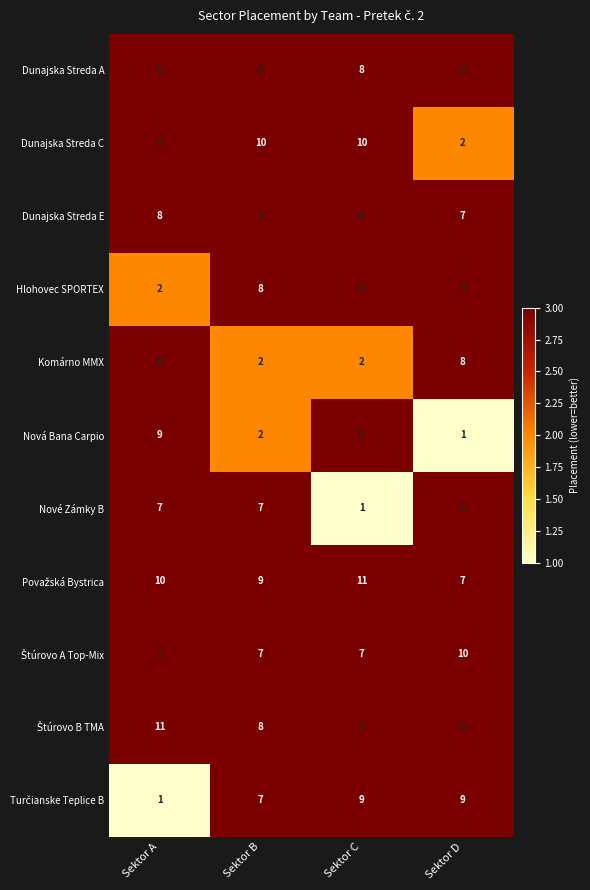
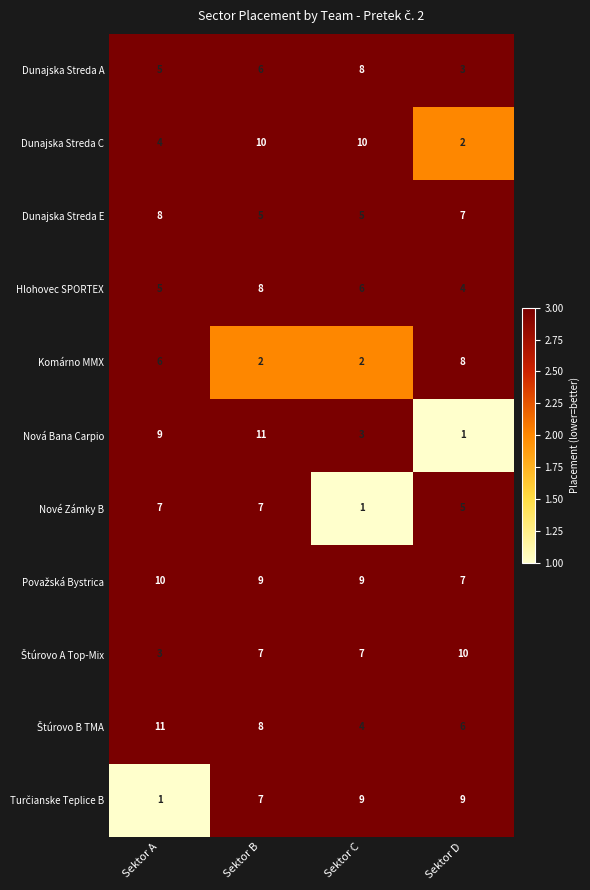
  {
    "Dunajska Streda A": {
      "Sektor A": 5,
      "Sektor B": 6,
      "Sektor C": 8,
      "Sektor D": 3
    },
    "Dunajska Streda C": {
      "Sektor A": 4,
      "Sektor B": 10,
      "Sektor C": 10,
      "Sektor D": 2
    },
    "Dunajska Streda E": {
      "Sektor A": 8,
      "Sektor B": 5,
      "Sektor C": 5,
      "Sektor D": 7
    },
    "Hlohovec SPORTEX": {
-     "Sektor A": 2,
+     "Sektor A": 5,
      "Sektor B": 8,
      "Sektor C": 6,
      "Sektor D": 4
    },
    "Komárno MMX": {
      "Sektor A": 6,
      "Sektor B": 2,
      "Sektor C": 2,
      "Sektor D": 8
    },
    "Nová Bana Carpio": {
      "Sektor A": 9,
-     "Sektor B": 2,
+     "Sektor B": 11,
      "Sektor C": 3,
      "Sektor D": 1
    },
    "Nové Zámky B": {
      "Sektor A": 7,
      "Sektor B": 7,
      "Sektor C": 1,
      "Sektor D": 5
    },
    "Považská Bystrica": {
      "Sektor A": 10,
      "Sektor B": 9,
-     "Sektor C": 11,
+     "Sektor C": 9,
      "Sektor D": 7
    },
    "Štúrovo A Top-Mix": {
      "Sektor A": 3,
      "Sektor B": 7,
      "Sektor C": 7,
      "Sektor D": 10
    },
    "Štúrovo B TMA": {
      "Sektor A": 11,
      "Sektor B": 8,
      "Sektor C": 4,
      "Sektor D": 6
    },
    "Turčianske Teplice B": {
      "Sektor A": 1,
      "Sektor B": 7,
      "Sektor C": 9,
      "Sektor D": 9
    }
  }
